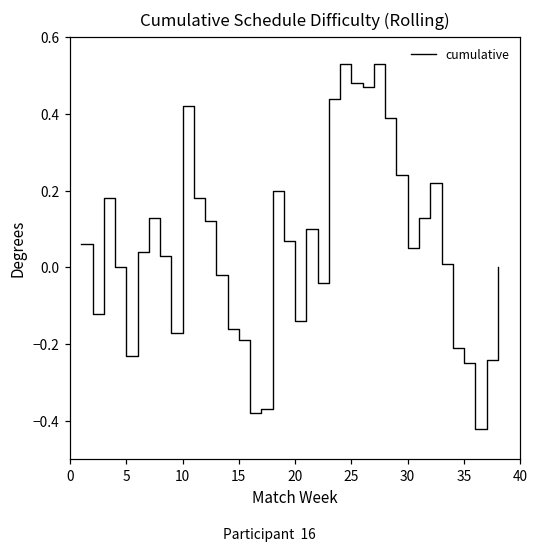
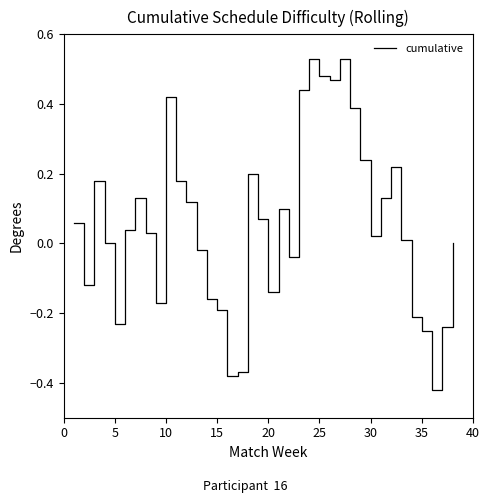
  {
    "5": -0.23,
    "10": 0.42,
    "15": -0.19,
    "20": -0.14,
    "25": 0.48,
-   "30": 0.05,
+   "30": 0.02,
    "35": -0.25
  }
